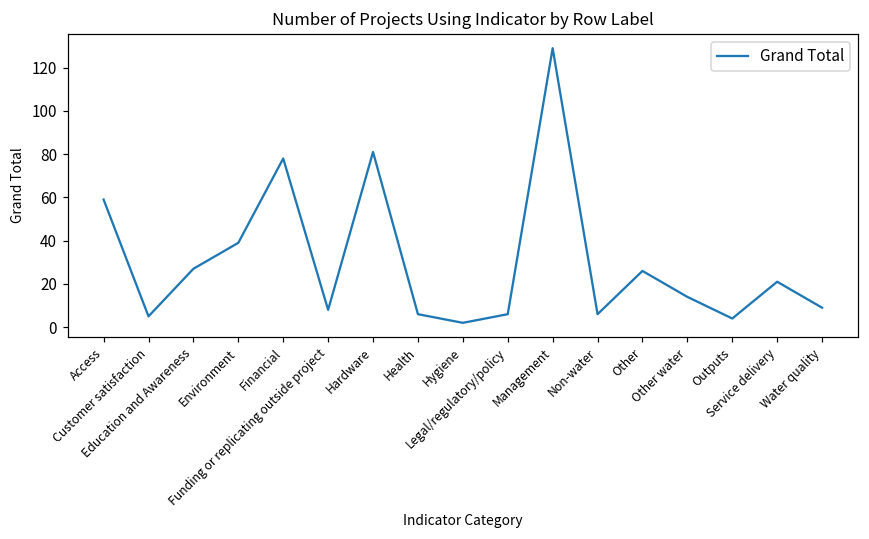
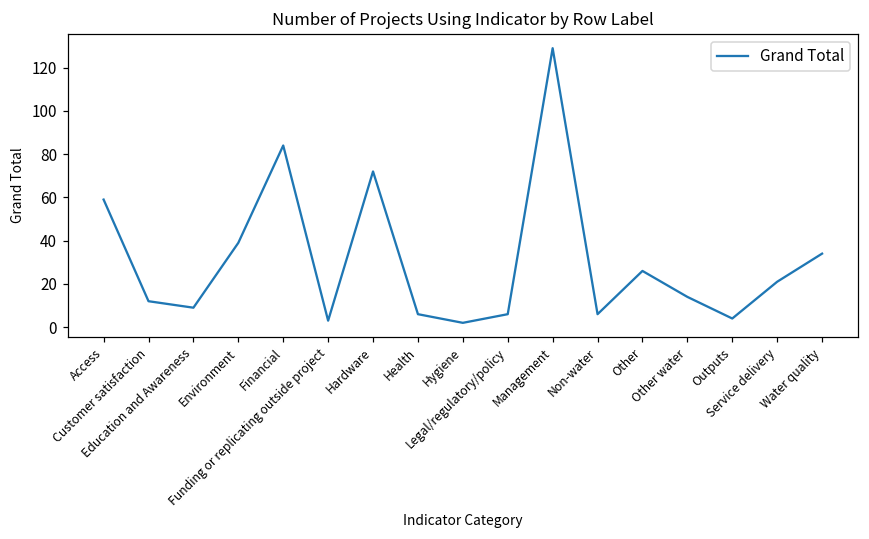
  {
    "Access": 59,
-   "Customer satisfaction": 5,
-   "Education and Awareness": 27,
+   "Customer satisfaction": 12,
+   "Education and Awareness": 9,
    "Environment": 39,
-   "Financial": 78,
-   "Funding or replicating outside project": 8,
-   "Hardware": 81,
+   "Financial": 84,
+   "Funding or replicating outside project": 3,
+   "Hardware": 72,
    "Health": 6,
    "Hygiene": 2,
    "Legal/regulatory/policy": 6,
    "Management": 129,
    "Non-water": 6,
    "Other": 26,
    "Other water": 14,
    "Outputs": 4,
    "Service delivery": 21,
-   "Water quality": 9
+   "Water quality": 34
  }
